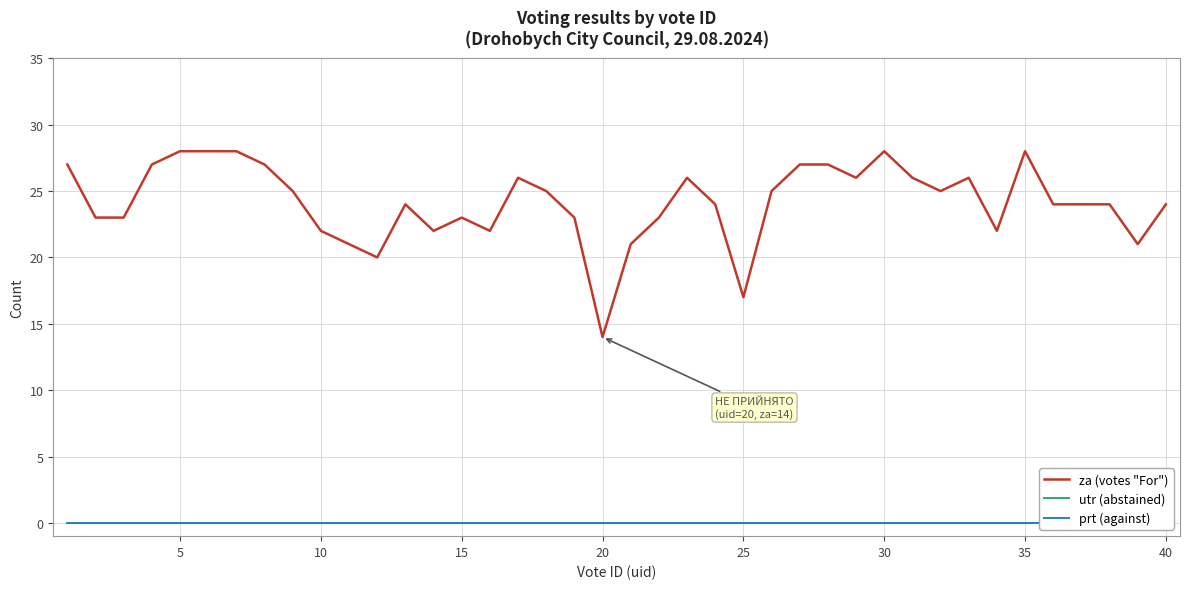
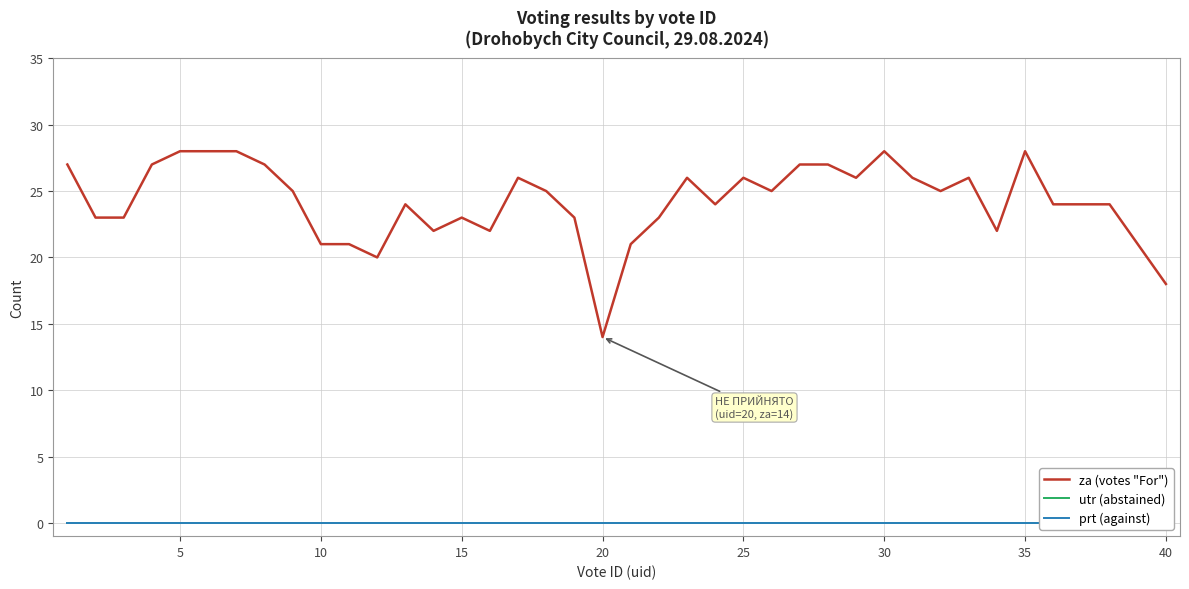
  {
    "za (votes \"For\")": {
      "5": 28,
-     "10": 22,
+     "10": 21,
      "15": 23,
-     "25": 17,
+     "25": 26,
      "30": 28,
      "35": 28,
-     "40": 24
+     "40": 18
    },
    "prt (against)": {
      "5": 0,
      "10": 0,
      "15": 0,
      "20": 0,
      "25": 0,
      "30": 0,
      "35": 0
    }
  }
